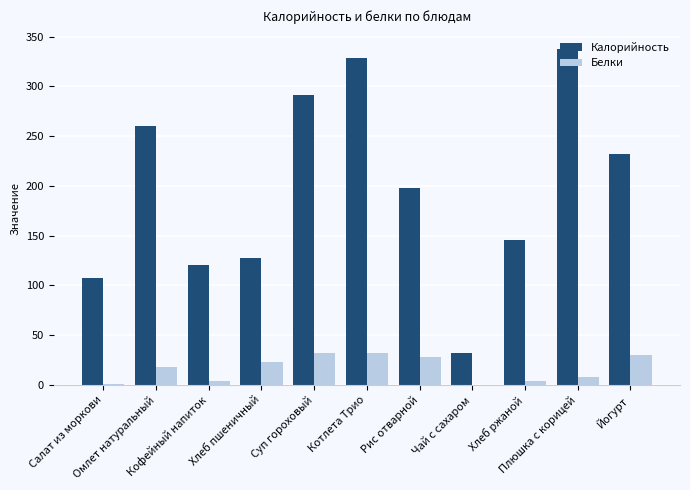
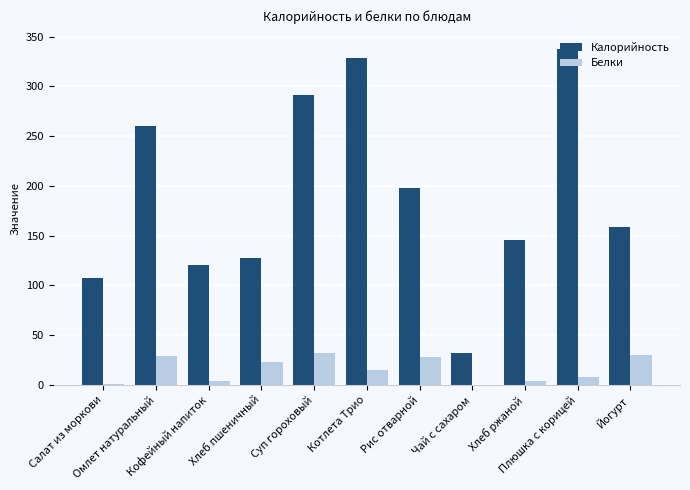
  {
    "Калорийность": {
      "Салат из моркови": 110,
      "Омлет натуральный": 260,
      "Кофейный напиток": 120,
      "Хлеб пшеничный": 130,
      "Суп гороховый": 290,
      "Котлета Трио": 330,
      "Рис отварной": 200,
      "Чай с сахаром": 30,
      "Хлеб ржаной": 150,
      "Плюшка с корицей": 340,
-     "Йогурт": 230
+     "Йогурт": 160
    },
    "Белки": {
-     "Омлет натуральный": 20,
+     "Омлет натуральный": 30,
      "Кофейный напиток": 0,
      "Хлеб пшеничный": 20,
      "Суп гороховый": 30,
-     "Котлета Трио": 30,
+     "Котлета Трио": 20,
      "Рис отварной": 30,
      "Чай с сахаром": 0,
      "Хлеб ржаной": 0,
      "Плюшка с корицей": 10,
      "Йогурт": 30
    }
  }
